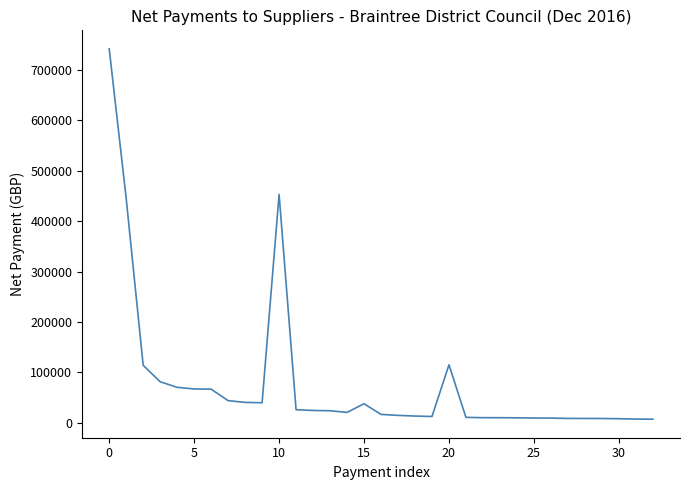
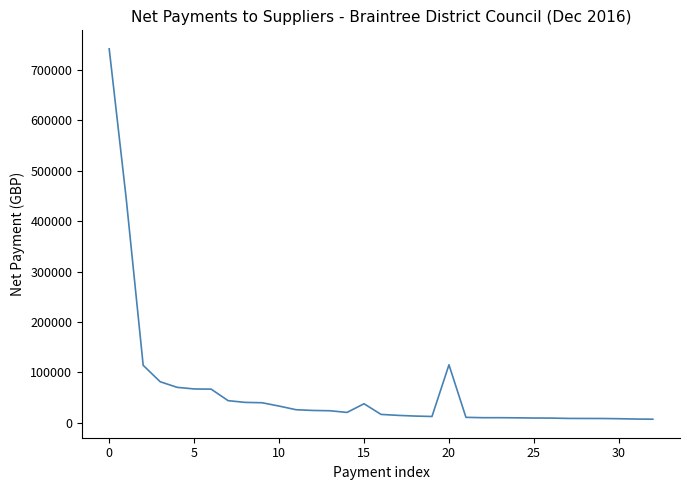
  {
    "0": 740000,
    "5": 70000,
-   "10": 450000,
+   "10": 30000,
    "15": 40000,
    "20": 110000,
    "25": 10000,
    "30": 10000
  }
